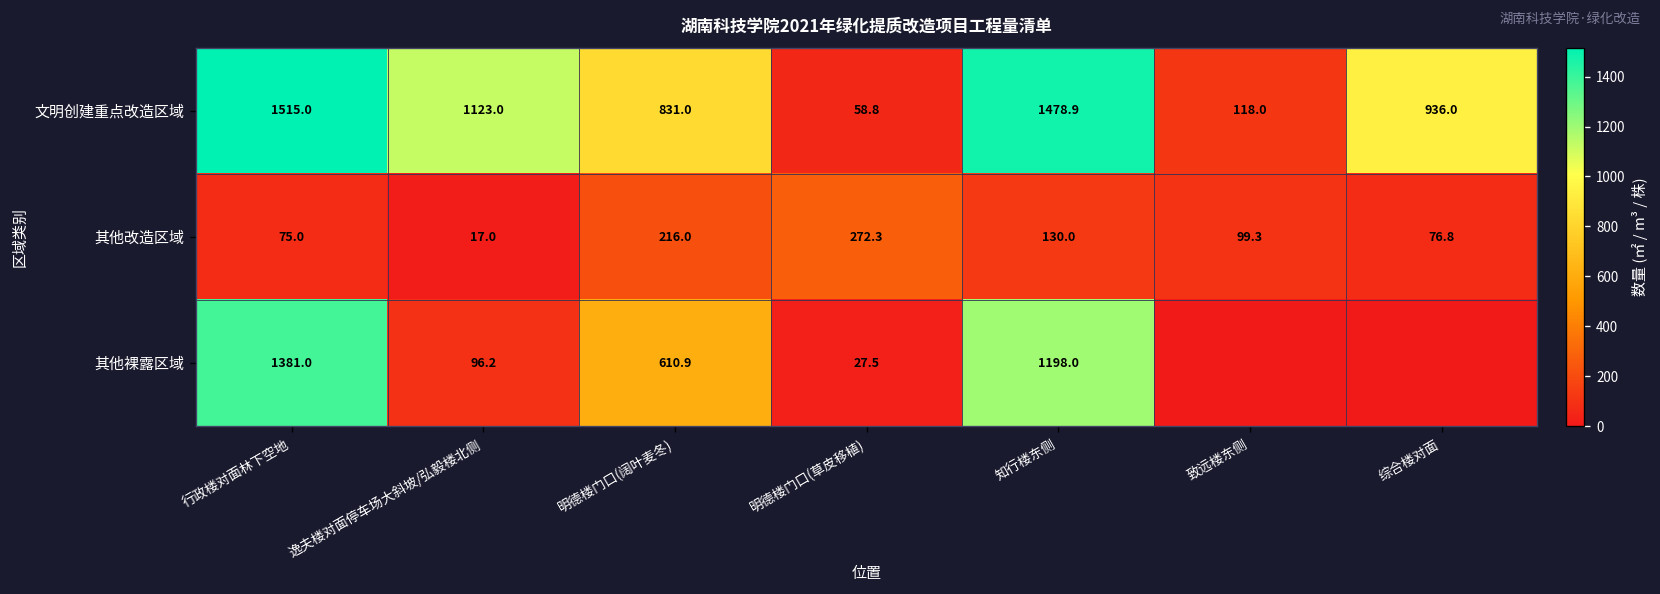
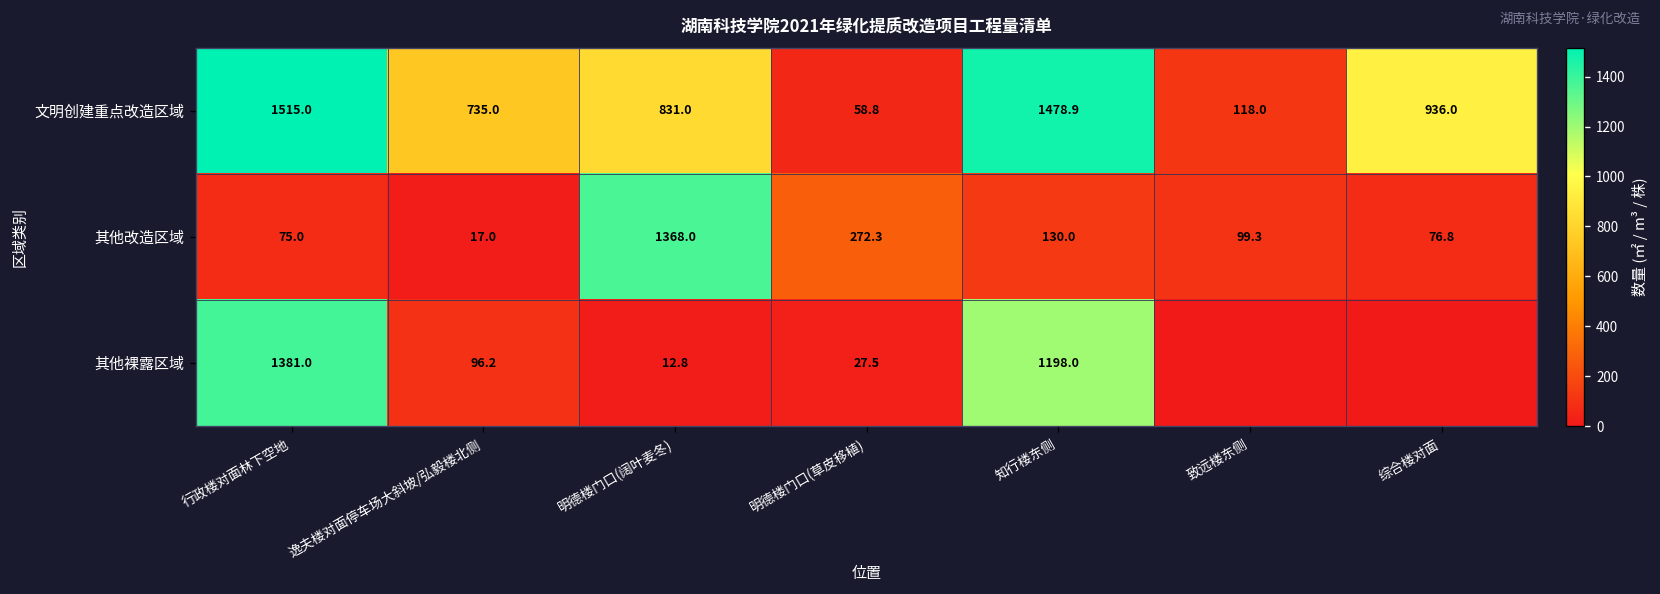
  {
    "文明创建重点改造区域": {
      "行政楼对面林下空地": 1515.0,
-     "逸夫楼对面停车场大斜坡/弘毅楼北侧": 1123.0,
+     "逸夫楼对面停车场大斜坡/弘毅楼北侧": 735.0,
      "明德楼门口(阔叶麦冬)": 831.0,
      "明德楼门口(草皮移植)": 58.8,
      "知行楼东侧": 1478.9,
      "致远楼东侧": 118.0,
      "综合楼对面": 936.0
    },
    "其他改造区域": {
      "行政楼对面林下空地": 75.0,
      "逸夫楼对面停车场大斜坡/弘毅楼北侧": 17.0,
-     "明德楼门口(阔叶麦冬)": 216.0,
+     "明德楼门口(阔叶麦冬)": 1368.0,
      "明德楼门口(草皮移植)": 272.3,
      "知行楼东侧": 130.0,
      "致远楼东侧": 99.3,
      "综合楼对面": 76.8
    },
    "其他裸露区域": {
      "行政楼对面林下空地": 1381.0,
      "逸夫楼对面停车场大斜坡/弘毅楼北侧": 96.2,
-     "明德楼门口(阔叶麦冬)": 610.9,
+     "明德楼门口(阔叶麦冬)": 12.8,
      "明德楼门口(草皮移植)": 27.5,
      "知行楼东侧": 1198.0
    }
  }
